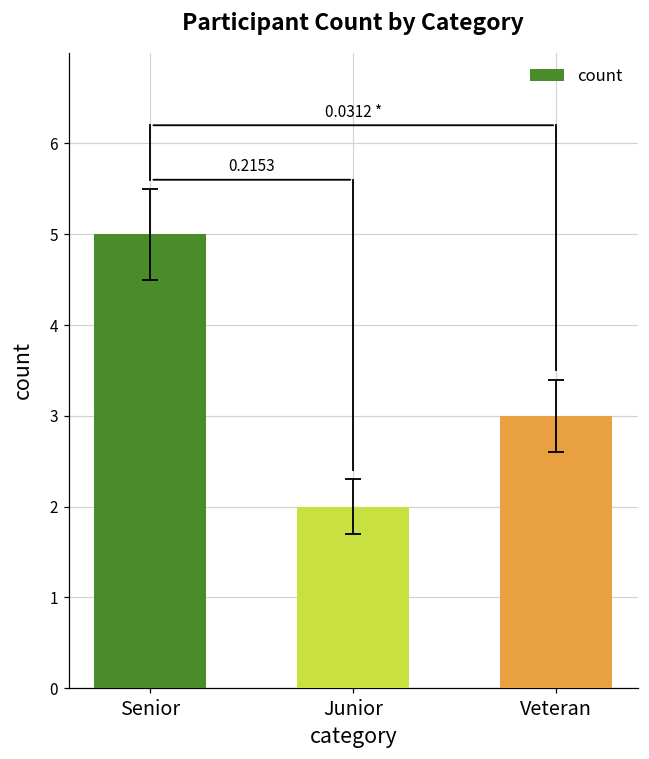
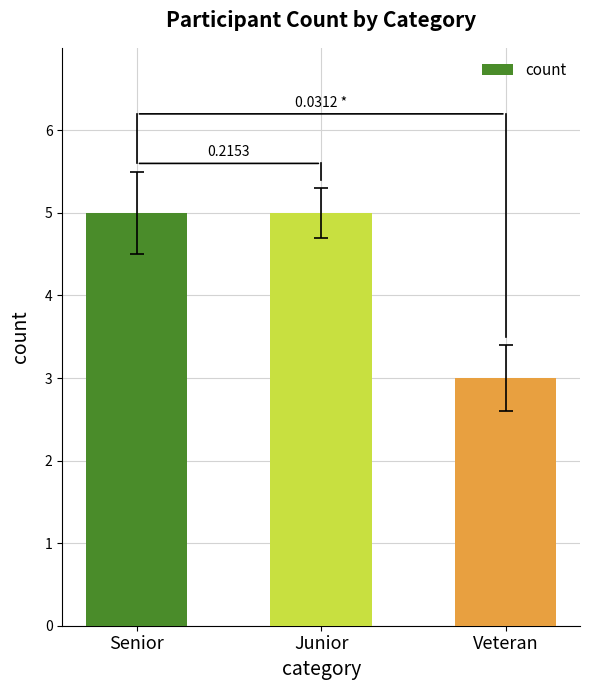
  {
    "count": {
      "Senior": 5,
-     "Junior": 2,
+     "Junior": 5,
      "Veteran": 3
    }
  }
